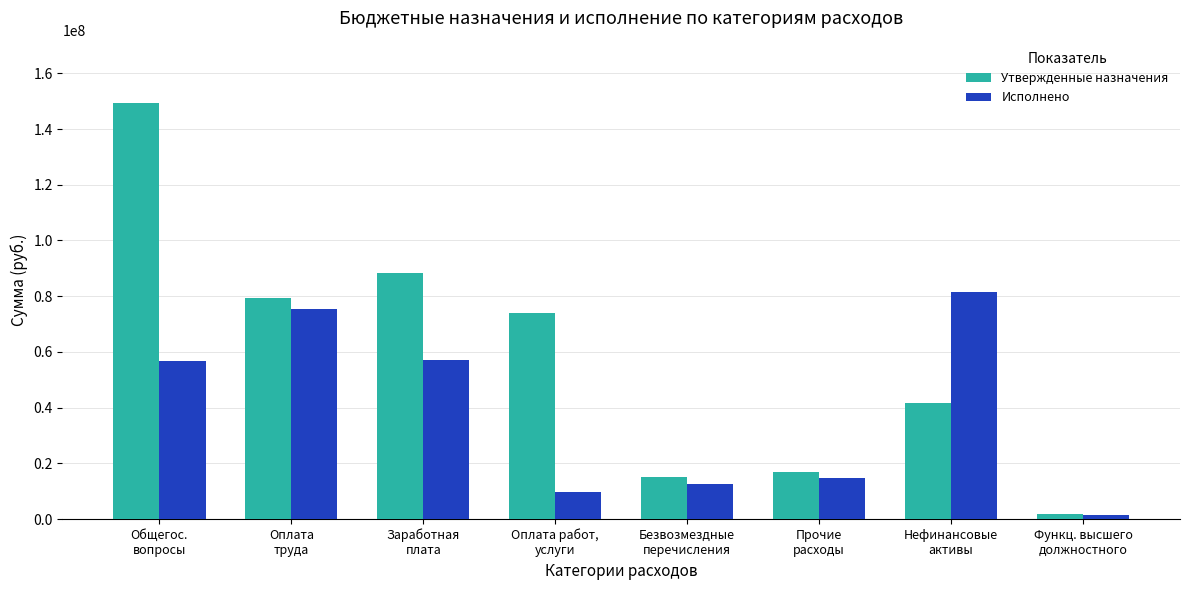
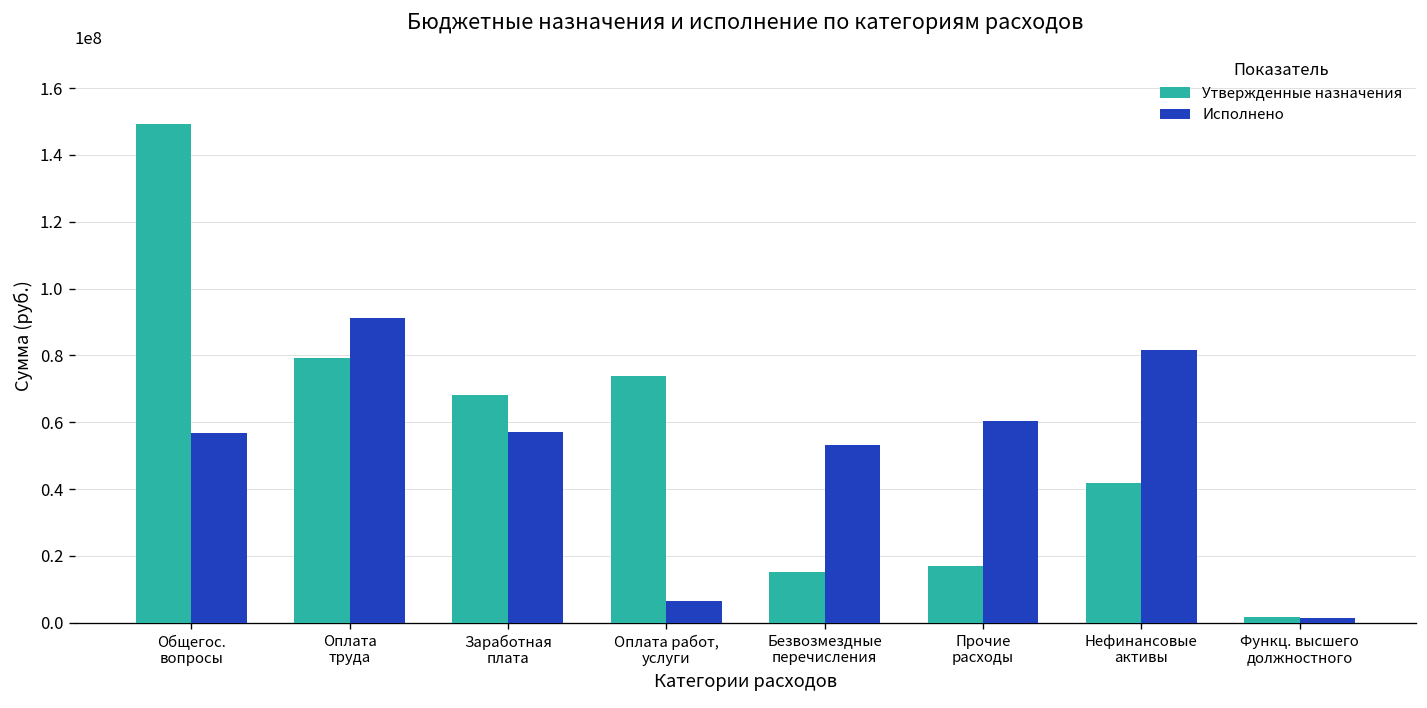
  {
    "Утвержденные назначения": {
      "Общегос. вопросы": 149000000,
      "Оплата труда": 79000000,
-     "Заработная плата": 88000000,
+     "Заработная плата": 68000000,
      "Оплата работ, услуги": 74000000,
      "Безвозмездные перечисления": 15000000,
      "Прочие расходы": 17000000,
      "Нефинансовые активы": 42000000,
      "Функц. высшего должностного": 2000000
    },
    "Исполнено": {
      "Общегос. вопросы": 57000000,
-     "Оплата труда": 75000000,
+     "Оплата труда": 91000000,
      "Заработная плата": 57000000,
-     "Оплата работ, услуги": 10000000,
-     "Безвозмездные перечисления": 13000000,
-     "Прочие расходы": 15000000,
+     "Оплата работ, услуги": 7000000,
+     "Безвозмездные перечисления": 53000000,
+     "Прочие расходы": 61000000,
      "Нефинансовые активы": 82000000,
      "Функц. высшего должностного": 1000000
    }
  }
